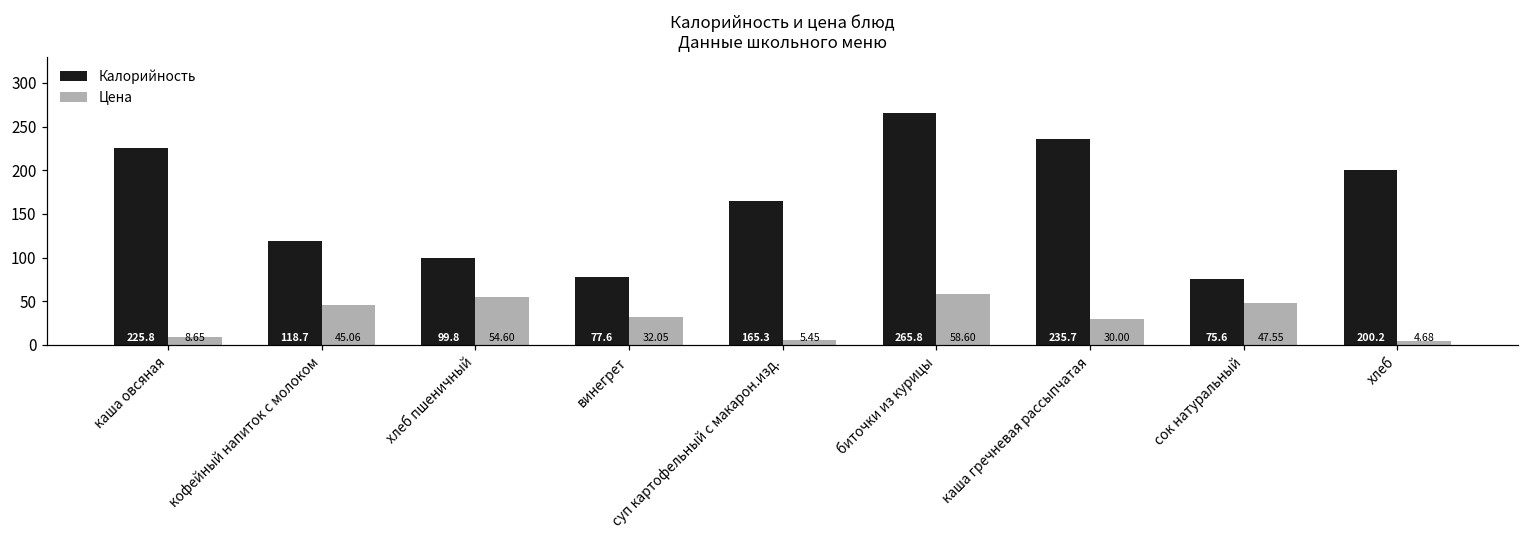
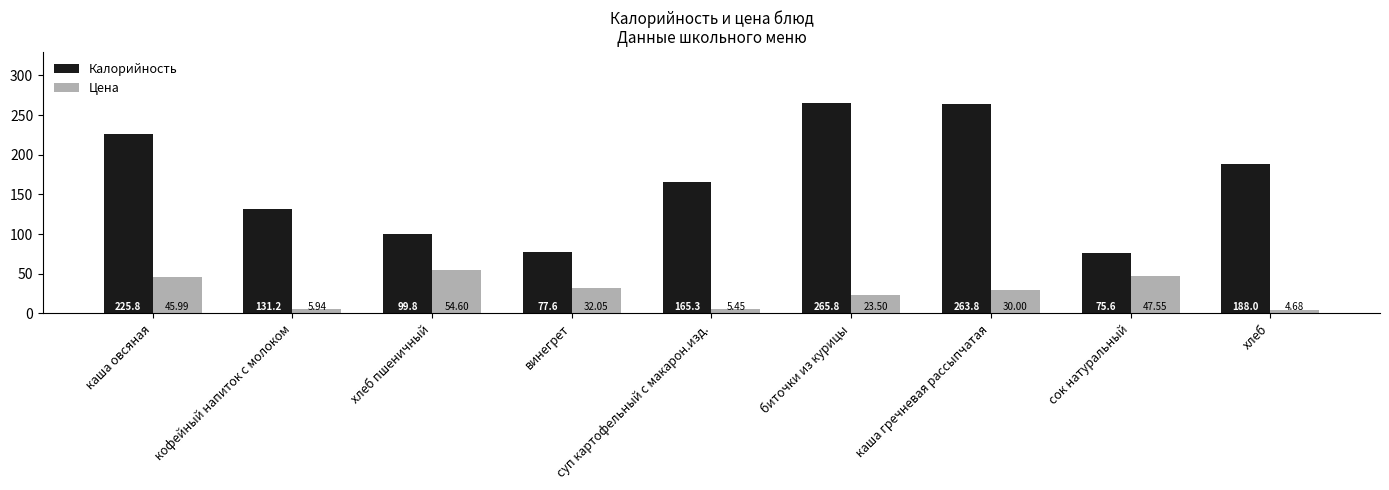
  {
    "Калорийность": {
      "каша овсяная": 225.8,
-     "кофейный напиток с молоком": 118.7,
+     "кофейный напиток с молоком": 131.2,
      "хлеб пшеничный": 99.8,
      "винегрет": 77.6,
      "суп картофельный с макарон.изд.": 165.3,
      "биточки из курицы": 265.8,
-     "каша гречневая рассыпчатая": 235.7,
+     "каша гречневая рассыпчатая": 263.8,
      "сок натуральный": 75.6,
-     "хлеб": 200.2
+     "хлеб": 188.0
    },
    "Цена": {
-     "каша овсяная": 8.65,
-     "кофейный напиток с молоком": 45.06,
+     "каша овсяная": 45.99,
+     "кофейный напиток с молоком": 5.94,
      "хлеб пшеничный": 54.60,
      "винегрет": 32.05,
      "суп картофельный с макарон.изд.": 5.45,
-     "биточки из курицы": 58.60,
+     "биточки из курицы": 23.50,
      "каша гречневая рассыпчатая": 30.00,
      "сок натуральный": 47.55,
      "хлеб": 4.68
    }
  }
